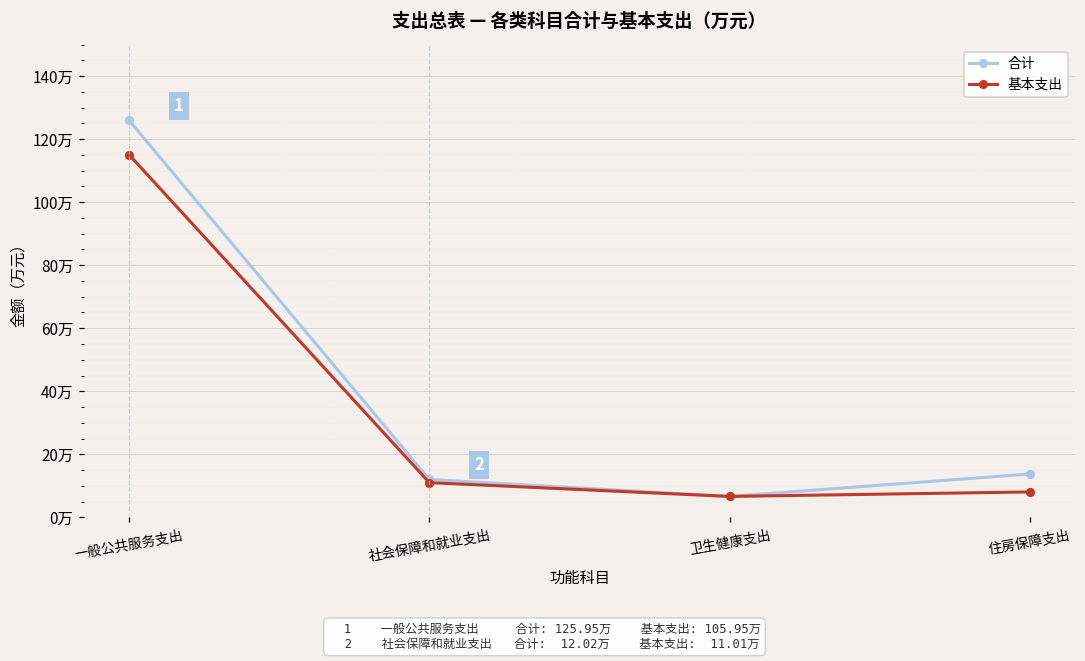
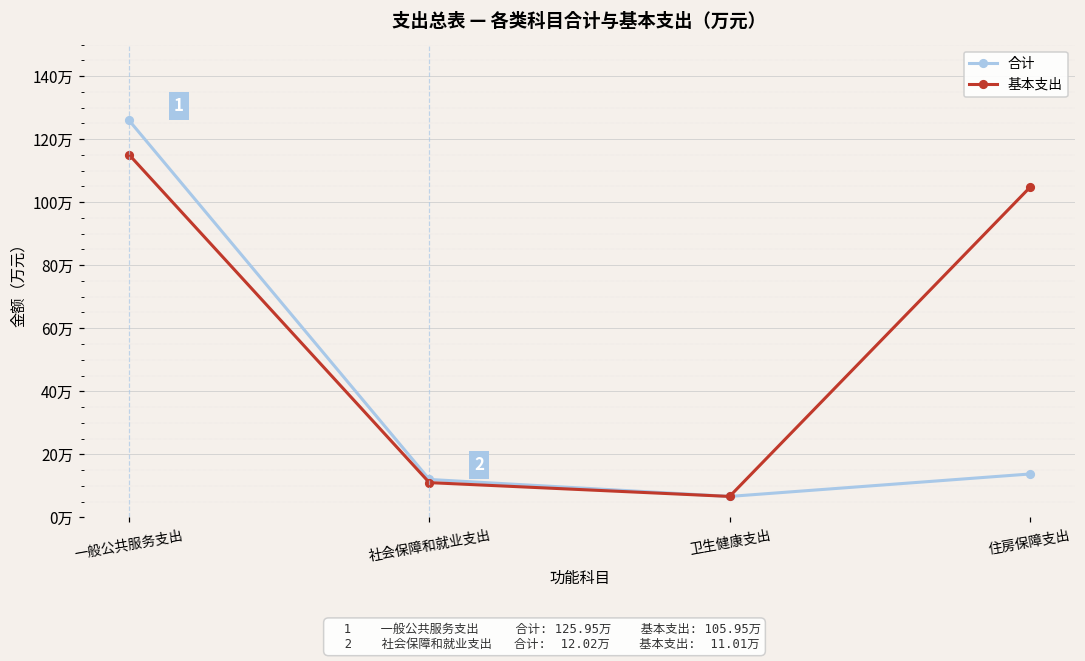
  {
    "合计": {
      "一般公共服务支出": "126万",
      "社会保障和就业支出": "12万",
      "住房保障支出": "14万"
    },
    "基本支出": {
      "一般公共服务支出": "115万",
      "社会保障和就业支出": "11万",
-     "住房保障支出": "8万"
+     "住房保障支出": "105万"
    }
  }
